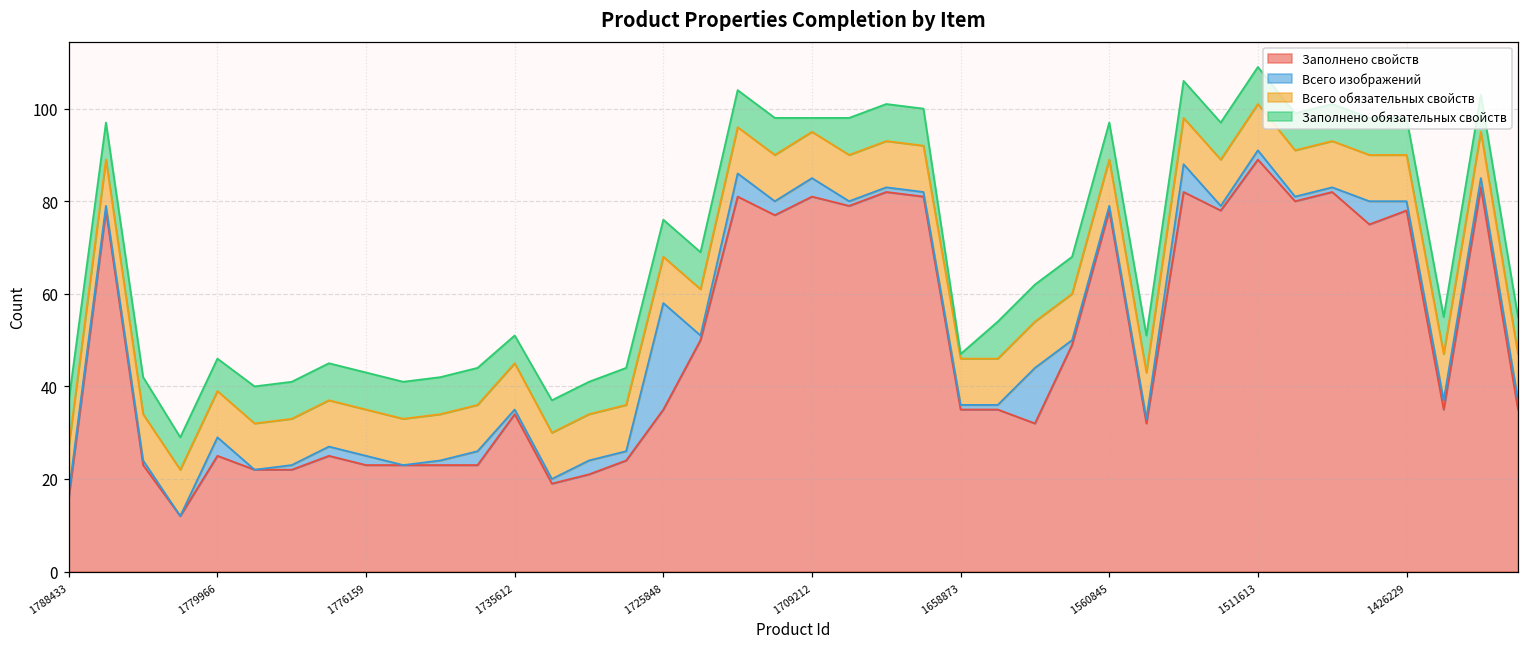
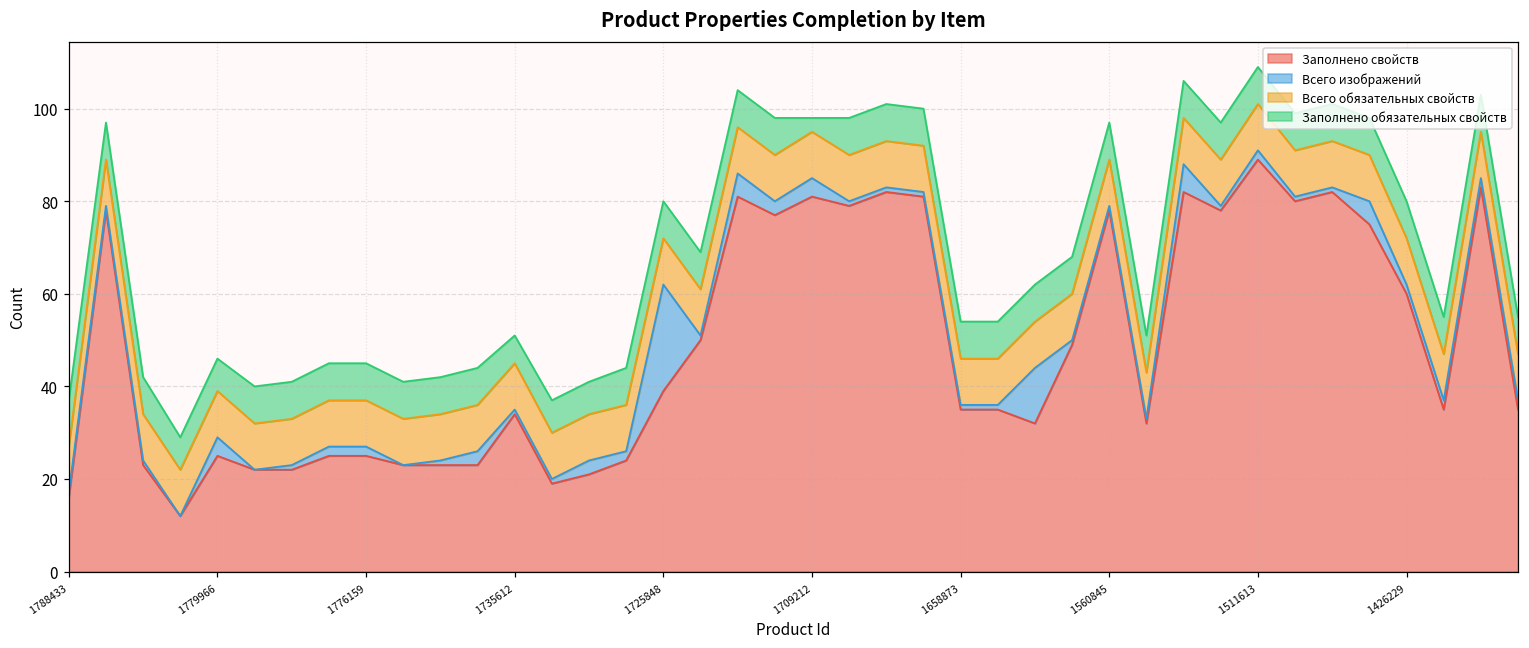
  {
    "Заполнено свойств": {
      "1788433": 16,
      "1779966": 25,
-     "1776159": 23,
+     "1776159": 25,
      "1735612": 34,
-     "1725848": 35,
+     "1725848": 39,
      "1709212": 81,
      "1658873": 35,
      "1560845": 78,
      "1511613": 89,
-     "1426229": 78
+     "1426229": 60
    },
    "Всего изображений": {
      "1788433": 1,
      "1779966": 4,
      "1776159": 2,
      "1735612": 1,
      "1725848": 23,
      "1709212": 4,
      "1658873": 1,
      "1560845": 1,
      "1511613": 2,
      "1426229": 2
    },
    "Всего обязательных свойств": {
      "1788433": 10,
      "1779966": 10,
      "1776159": 10,
      "1735612": 10,
      "1725848": 10,
      "1709212": 10,
      "1658873": 10,
      "1560845": 10,
      "1511613": 10,
      "1426229": 10
    },
    "Заполнено обязательных свойств": {
      "1788433": 10,
      "1779966": 7,
      "1776159": 8,
      "1735612": 6,
      "1725848": 8,
      "1709212": 3,
-     "1658873": 1,
+     "1658873": 8,
      "1560845": 8,
      "1511613": 8
    }
  }
